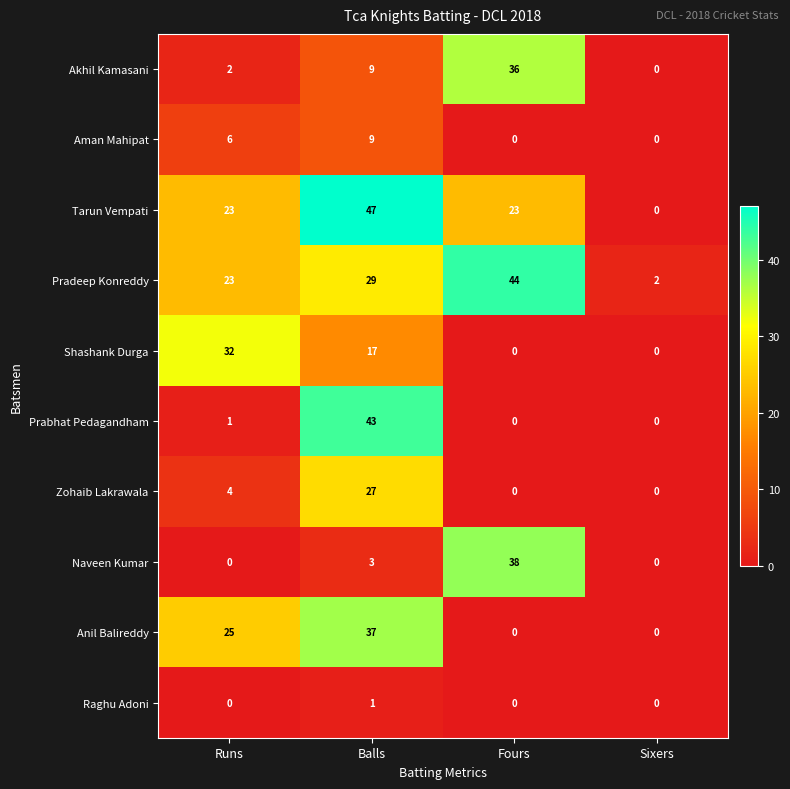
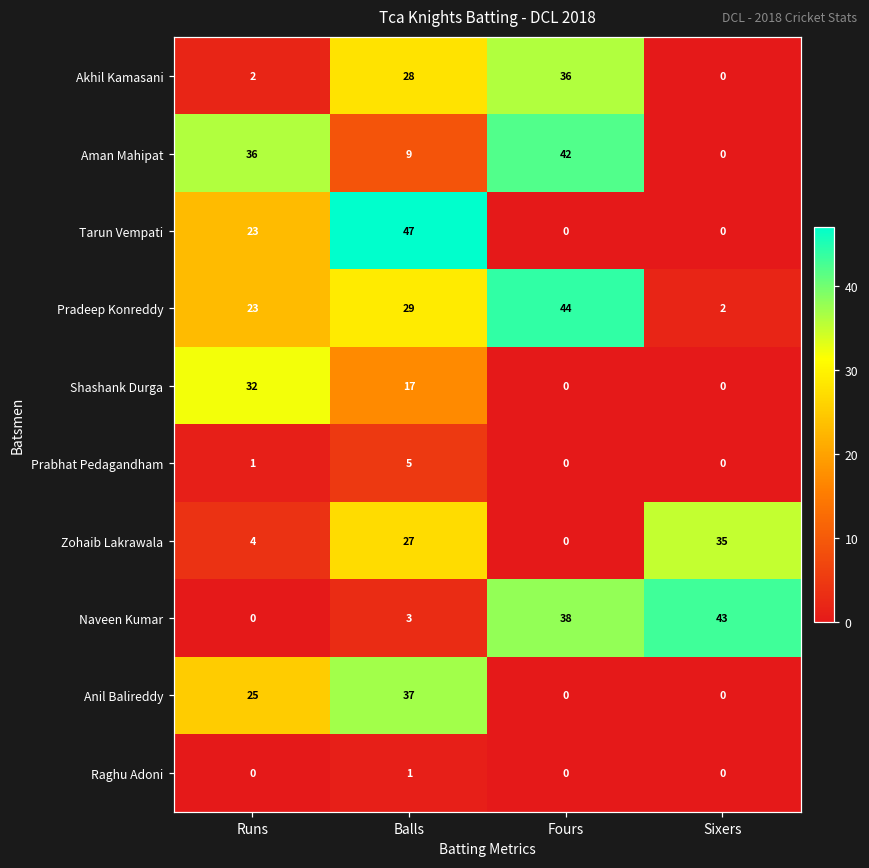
  {
    "Akhil Kamasani": {
      "Runs": 2,
-     "Balls": 9,
+     "Balls": 28,
      "Fours": 36,
      "Sixers": 0
    },
    "Aman Mahipat": {
-     "Runs": 6,
+     "Runs": 36,
      "Balls": 9,
-     "Fours": 0,
+     "Fours": 42,
      "Sixers": 0
    },
    "Tarun Vempati": {
      "Runs": 23,
      "Balls": 47,
-     "Fours": 23,
+     "Fours": 0,
      "Sixers": 0
    },
    "Pradeep Konreddy": {
      "Runs": 23,
      "Balls": 29,
      "Fours": 44,
      "Sixers": 2
    },
    "Shashank Durga": {
      "Runs": 32,
      "Balls": 17,
      "Fours": 0,
      "Sixers": 0
    },
    "Prabhat Pedagandham": {
      "Runs": 1,
-     "Balls": 43,
+     "Balls": 5,
      "Fours": 0,
      "Sixers": 0
    },
    "Zohaib Lakrawala": {
      "Runs": 4,
      "Balls": 27,
      "Fours": 0,
-     "Sixers": 0
+     "Sixers": 35
    },
    "Naveen Kumar": {
      "Runs": 0,
      "Balls": 3,
      "Fours": 38,
-     "Sixers": 0
+     "Sixers": 43
    },
    "Anil Balireddy": {
      "Runs": 25,
      "Balls": 37,
      "Fours": 0,
      "Sixers": 0
    },
    "Raghu Adoni": {
      "Runs": 0,
      "Balls": 1,
      "Fours": 0,
      "Sixers": 0
    }
  }
